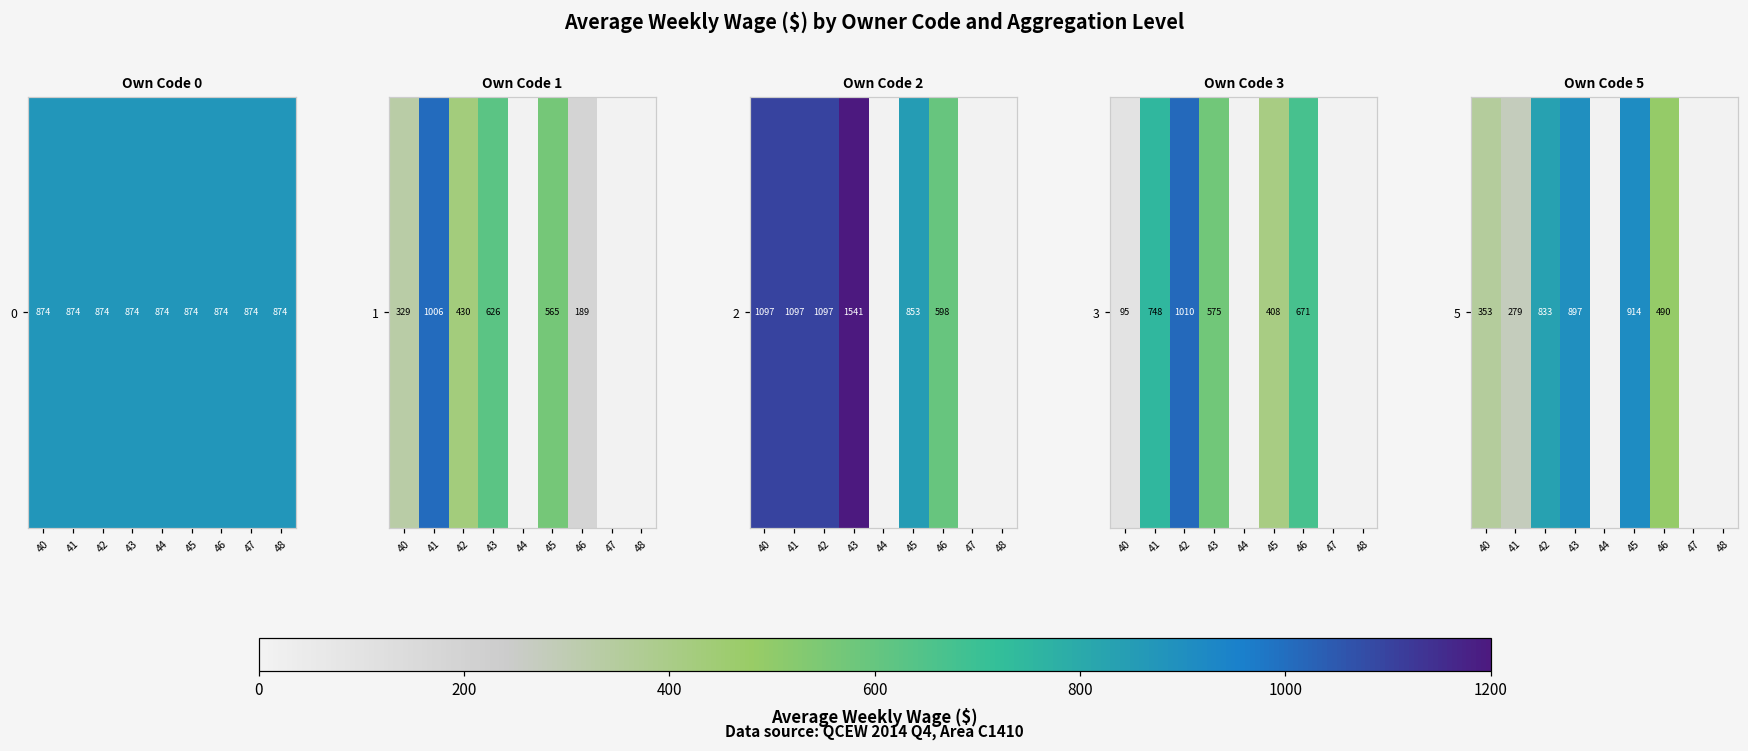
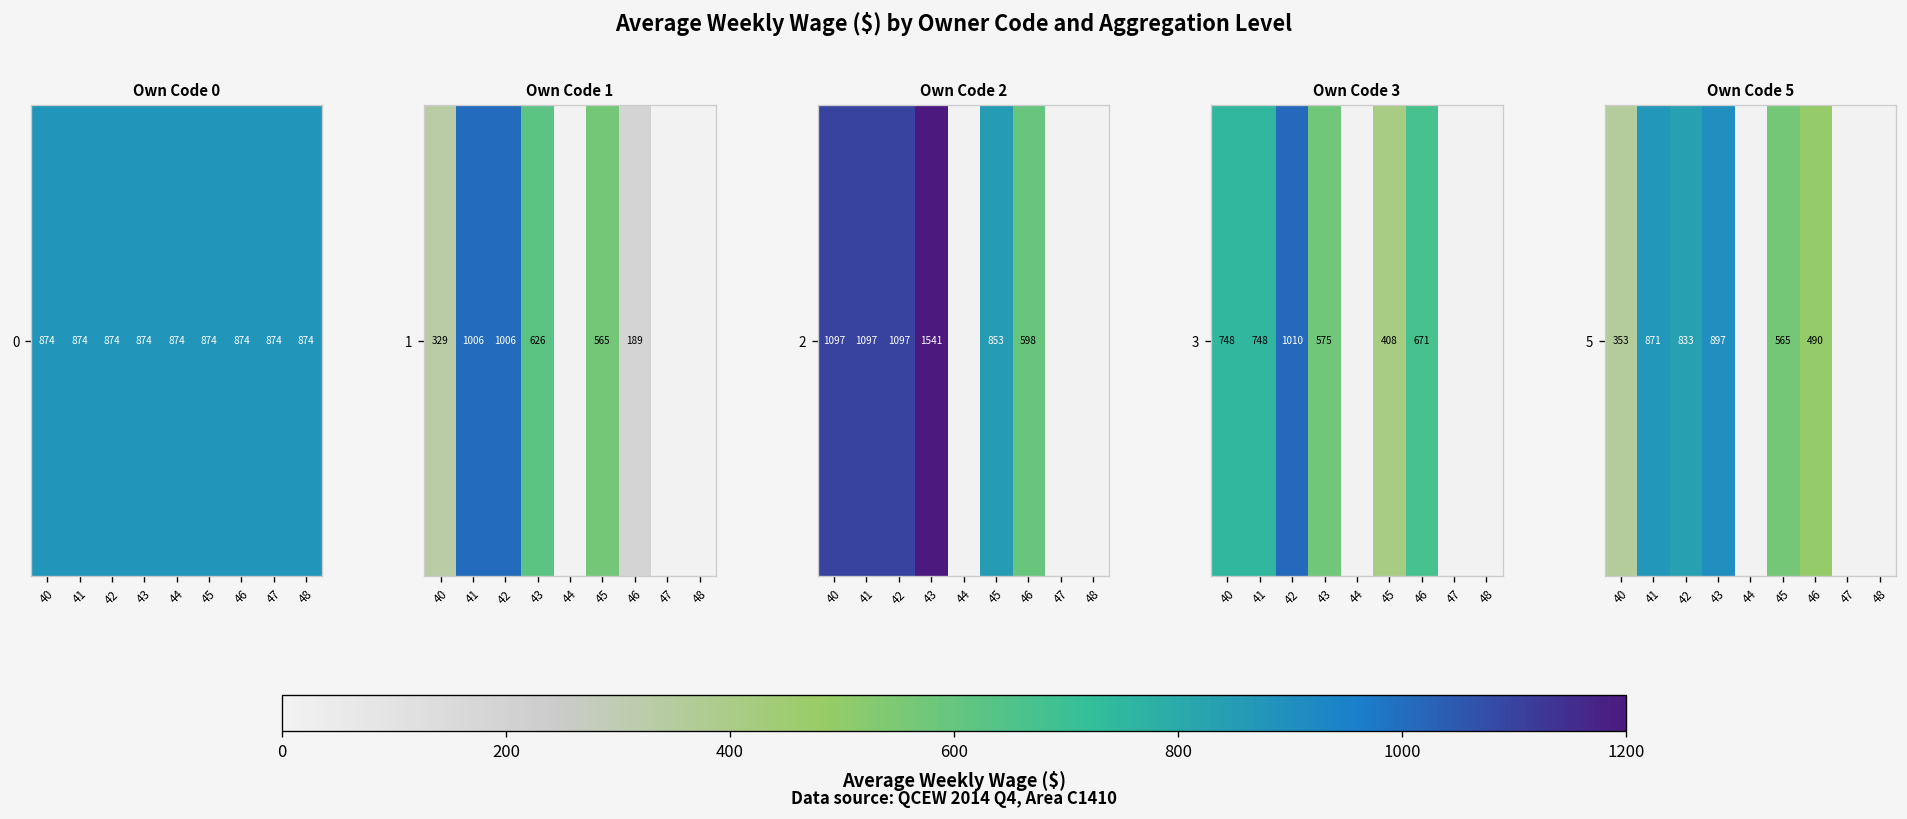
  {
    "Own Code 0": {
      "0": {
        "40": 874,
        "41": 874,
        "42": 874,
        "43": 874,
        "44": 874,
        "45": 874,
        "46": 874,
        "47": 874,
        "48": 874
      }
    },
    "Own Code 1": {
      "1": {
        "40": 329,
        "41": 1006,
-       "42": 430,
+       "42": 1006,
        "43": 626,
        "45": 565,
        "46": 189
      }
    },
    "Own Code 2": {
      "2": {
        "40": 1097,
        "41": 1097,
        "42": 1097,
        "43": 1541,
        "45": 853,
        "46": 598
      }
    },
    "Own Code 3": {
      "3": {
-       "40": 95,
+       "40": 748,
        "41": 748,
        "42": 1010,
        "43": 575,
        "45": 408,
        "46": 671
      }
    },
    "Own Code 5": {
      "5": {
        "40": 353,
-       "41": 279,
+       "41": 871,
        "42": 833,
        "43": 897,
-       "45": 914,
+       "45": 565,
        "46": 490
      }
    }
  }
